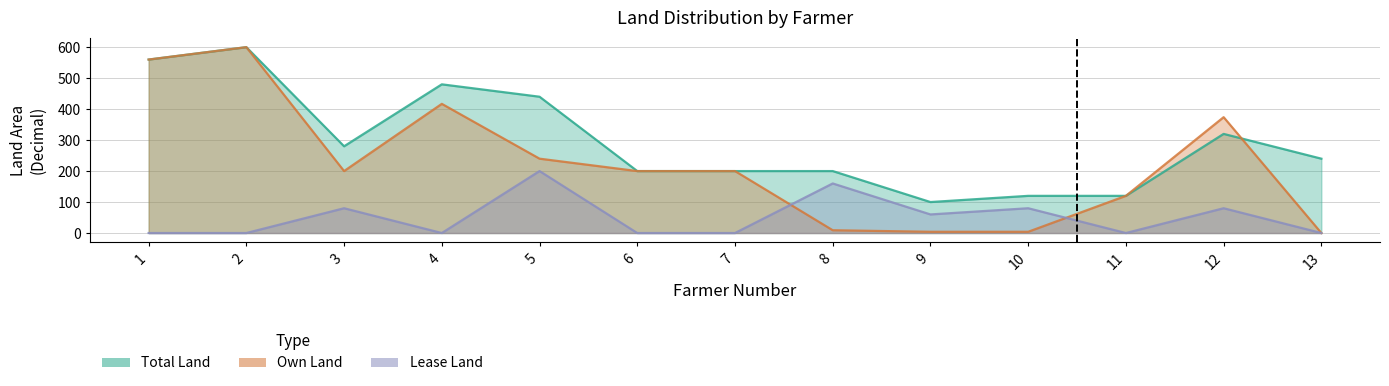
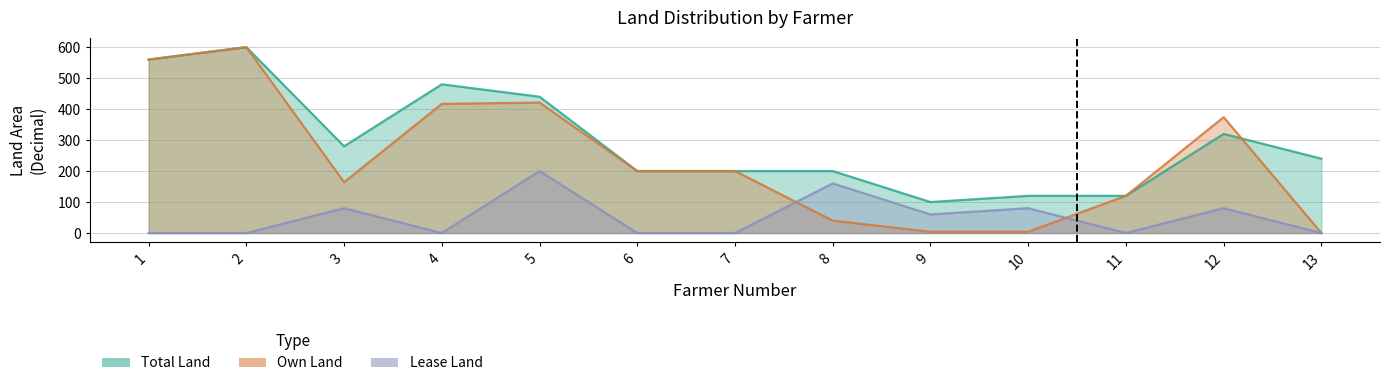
  {
    "Own Land": {
-     "3": 200,
+     "3": 160,
      "4": 420,
-     "5": 240,
-     "8": 10,
+     "5": 420,
+     "8": 40,
      "9": 0,
      "10": 0,
      "12": 370
    }
  }
